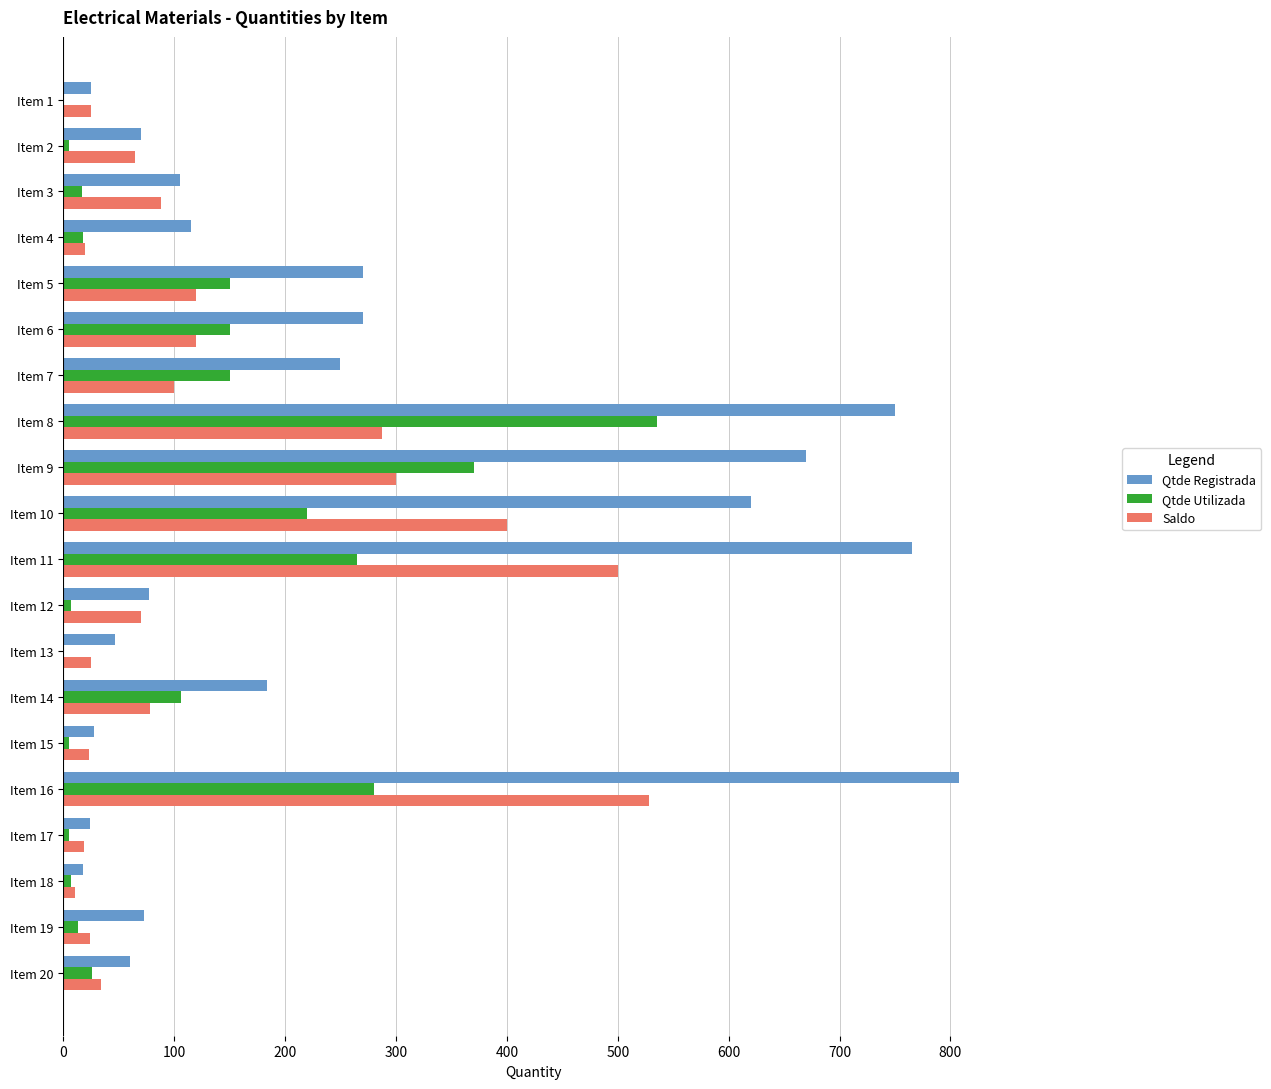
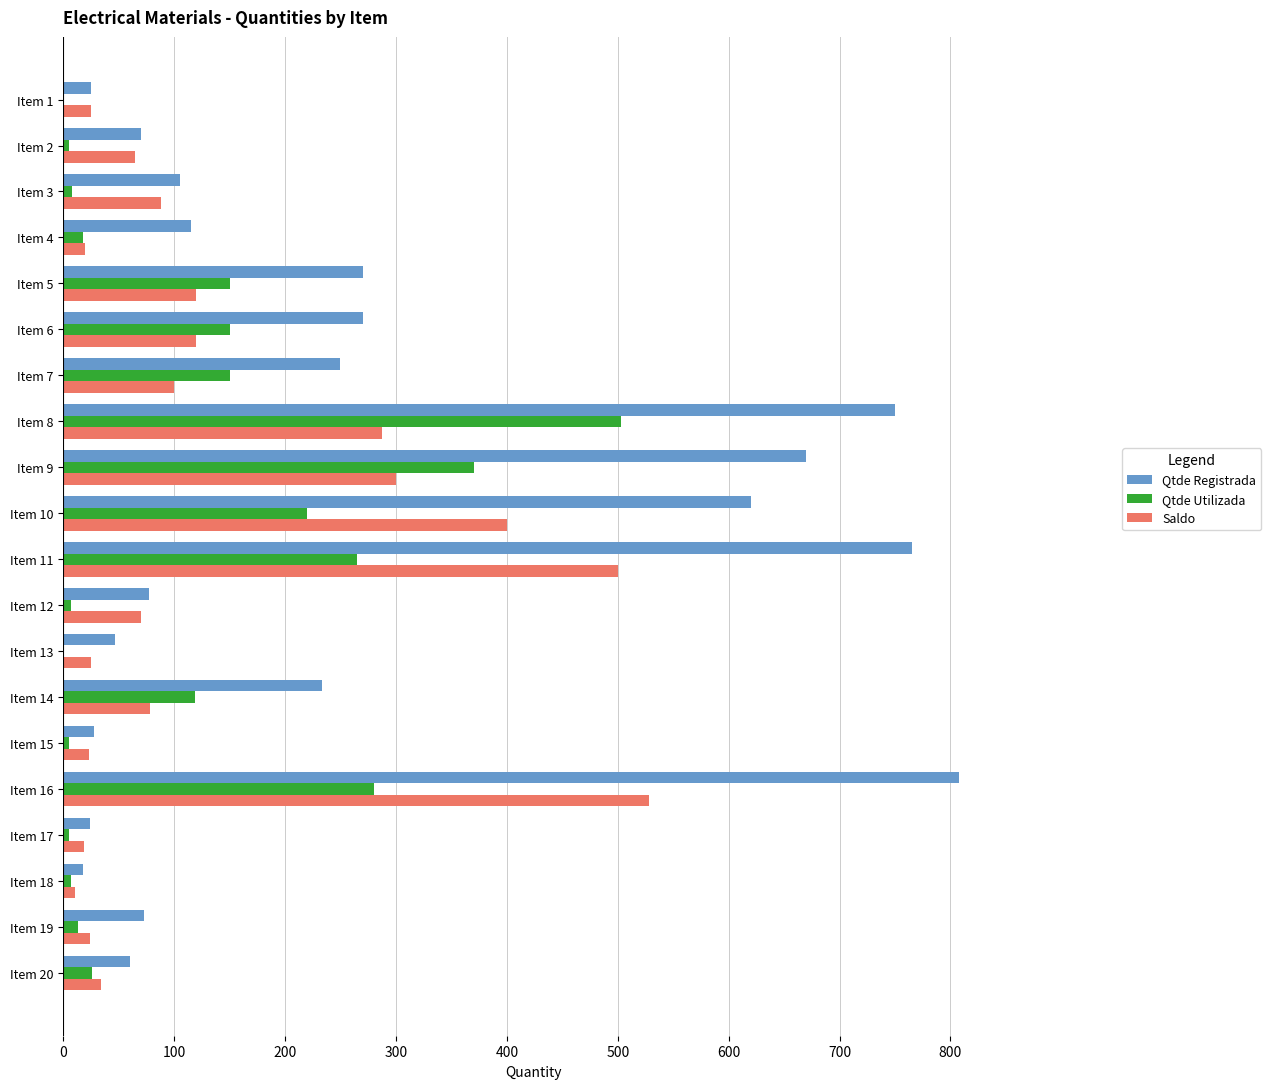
  {
    "Qtde Registrada": {
      "Item 1": 25,
      "Item 2": 70,
      "Item 3": 105,
      "Item 4": 115,
      "Item 5": 270,
      "Item 6": 270,
      "Item 7": 250,
      "Item 8": 750,
      "Item 9": 670,
      "Item 10": 620,
      "Item 11": 765,
      "Item 12": 77,
      "Item 13": 47,
-     "Item 14": 184,
+     "Item 14": 233,
      "Item 15": 28,
      "Item 16": 808,
      "Item 17": 24,
      "Item 18": 18,
      "Item 19": 73,
      "Item 20": 60
    },
    "Qtde Utilizada": {
      "Item 1": 0,
      "Item 2": 5,
-     "Item 3": 17,
+     "Item 3": 8,
      "Item 4": 18,
      "Item 5": 150,
      "Item 6": 150,
      "Item 7": 150,
-     "Item 8": 535,
+     "Item 8": 503,
      "Item 9": 370,
      "Item 10": 220,
      "Item 11": 265,
      "Item 12": 7,
      "Item 13": 0,
-     "Item 14": 106,
+     "Item 14": 119,
      "Item 15": 5,
      "Item 16": 280,
      "Item 17": 5,
      "Item 18": 7,
      "Item 19": 13,
      "Item 20": 26
    },
    "Saldo": {
      "Item 1": 25,
      "Item 2": 65,
      "Item 3": 88,
      "Item 4": 20,
      "Item 5": 120,
      "Item 6": 120,
      "Item 7": 100,
      "Item 8": 287,
      "Item 9": 300,
      "Item 10": 400,
      "Item 11": 500,
      "Item 12": 70,
      "Item 13": 25,
      "Item 14": 78,
      "Item 15": 23,
      "Item 16": 528,
      "Item 17": 19,
      "Item 18": 11,
      "Item 19": 24,
      "Item 20": 34
    }
  }
